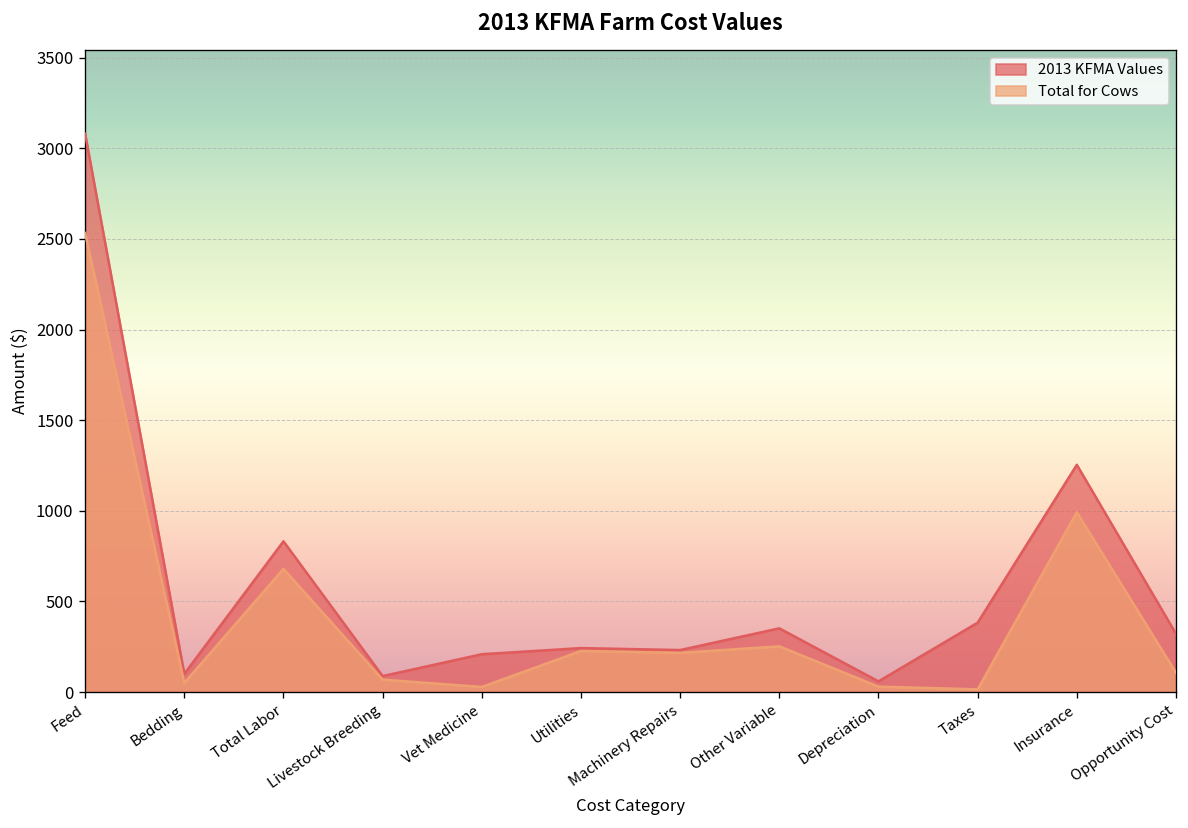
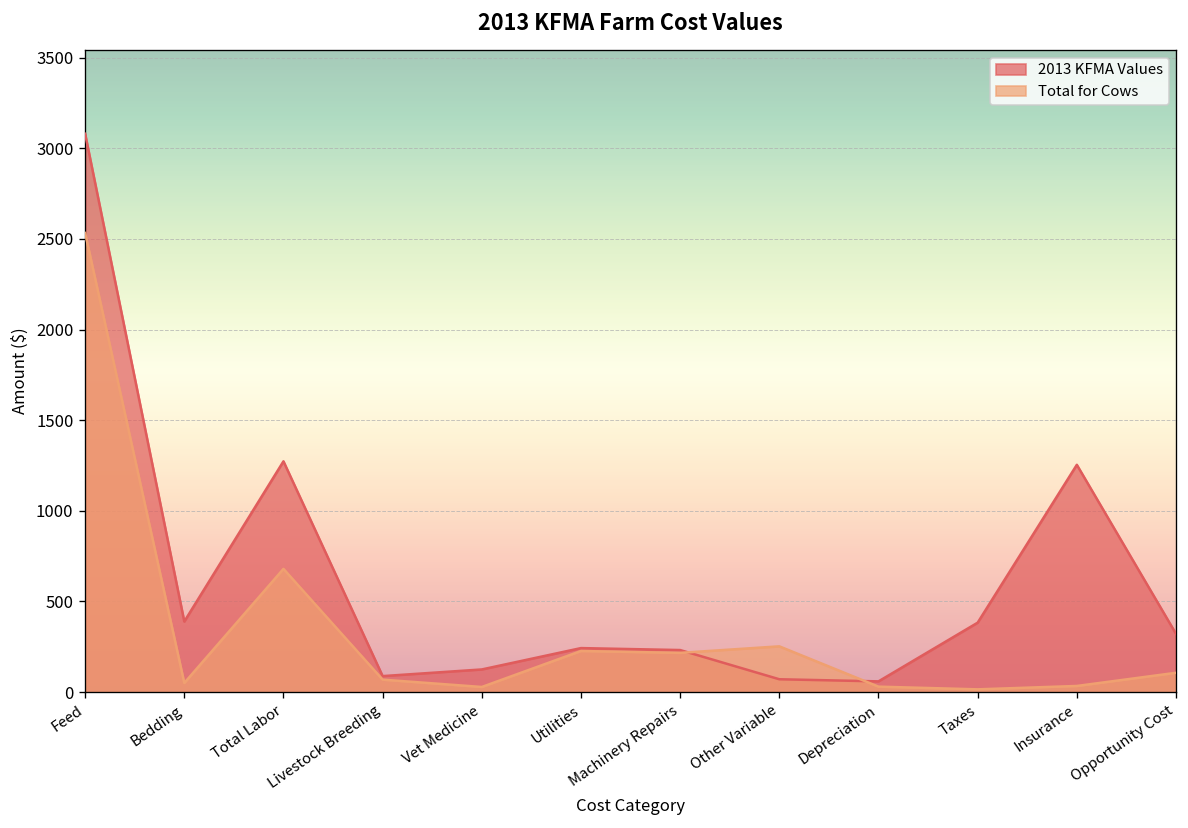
  {
    "2013 KFMA Values": {
      "Feed": 3080,
-     "Bedding": 100,
-     "Total Labor": 830,
+     "Bedding": 390,
+     "Total Labor": 1270,
      "Livestock Breeding": 90,
-     "Vet Medicine": 210,
-     "Other Variable": 350,
+     "Vet Medicine": 120,
+     "Other Variable": 70,
      "Depreciation": 60,
      "Taxes": 380,
      "Insurance": 1250,
      "Opportunity Cost": 320
    },
    "Total for Cows": {
      "Feed": 2530,
      "Bedding": 50,
      "Total Labor": 680,
      "Livestock Breeding": 70,
      "Vet Medicine": 30,
      "Other Variable": 250,
      "Depreciation": 30,
      "Taxes": 10,
-     "Insurance": 990,
+     "Insurance": 30,
      "Opportunity Cost": 110
    }
  }
